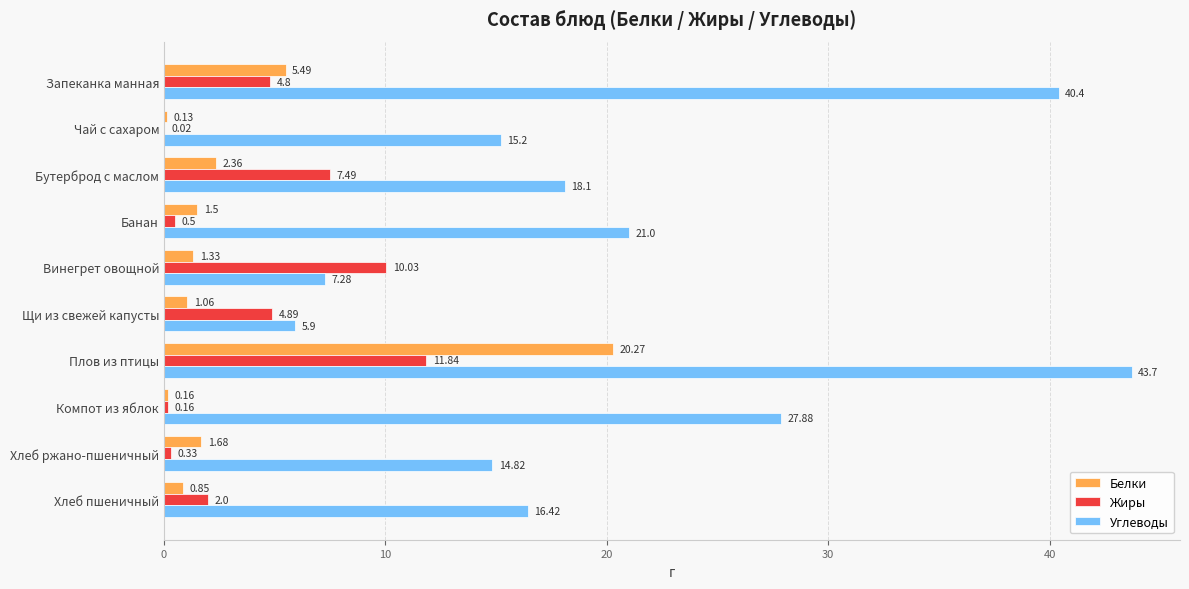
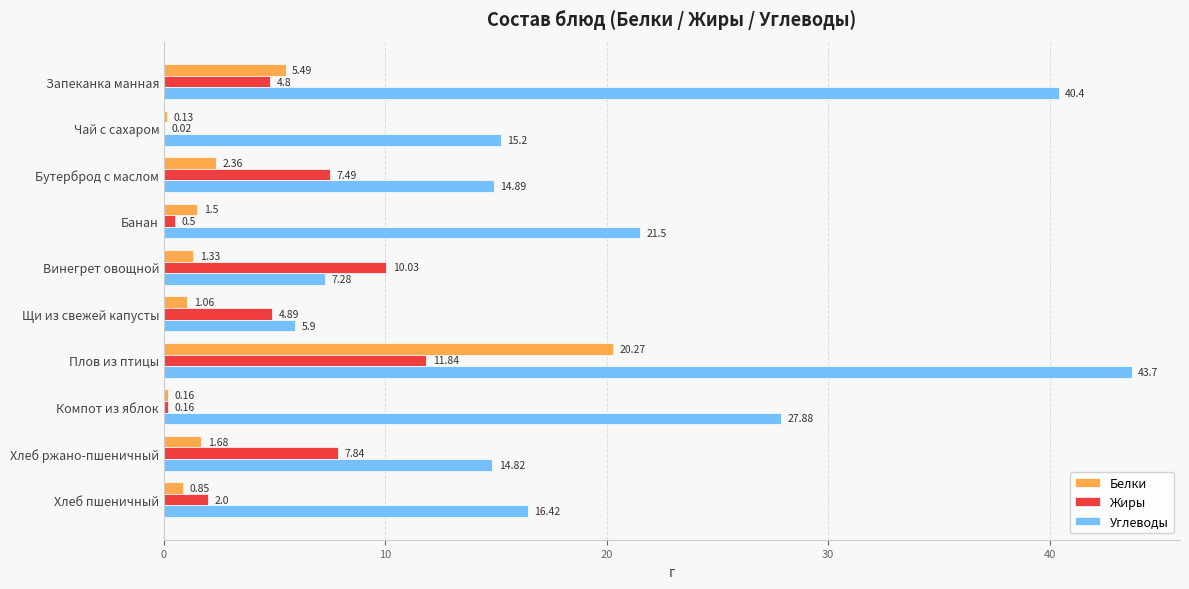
  {
    "Белки": {
      "Запеканка манная": 5.49,
      "Чай с сахаром": 0.13,
      "Бутерброд с маслом": 2.36,
      "Банан": 1.5,
      "Винегрет овощной": 1.33,
      "Щи из свежей капусты": 1.06,
      "Плов из птицы": 20.27,
      "Компот из яблок": 0.16,
      "Хлеб ржано-пшеничный": 1.68,
      "Хлеб пшеничный": 0.85
    },
    "Жиры": {
      "Запеканка манная": 4.8,
      "Чай с сахаром": 0.02,
      "Бутерброд с маслом": 7.49,
      "Банан": 0.5,
      "Винегрет овощной": 10.03,
      "Щи из свежей капусты": 4.89,
      "Плов из птицы": 11.84,
      "Компот из яблок": 0.16,
-     "Хлеб ржано-пшеничный": 0.33,
+     "Хлеб ржано-пшеничный": 7.84,
      "Хлеб пшеничный": 2.0
    },
    "Углеводы": {
      "Запеканка манная": 40.4,
      "Чай с сахаром": 15.2,
-     "Бутерброд с маслом": 18.1,
-     "Банан": 21.0,
+     "Бутерброд с маслом": 14.89,
+     "Банан": 21.5,
      "Винегрет овощной": 7.28,
      "Щи из свежей капусты": 5.9,
      "Плов из птицы": 43.7,
      "Компот из яблок": 27.88,
      "Хлеб ржано-пшеничный": 14.82,
      "Хлеб пшеничный": 16.42
    }
  }
